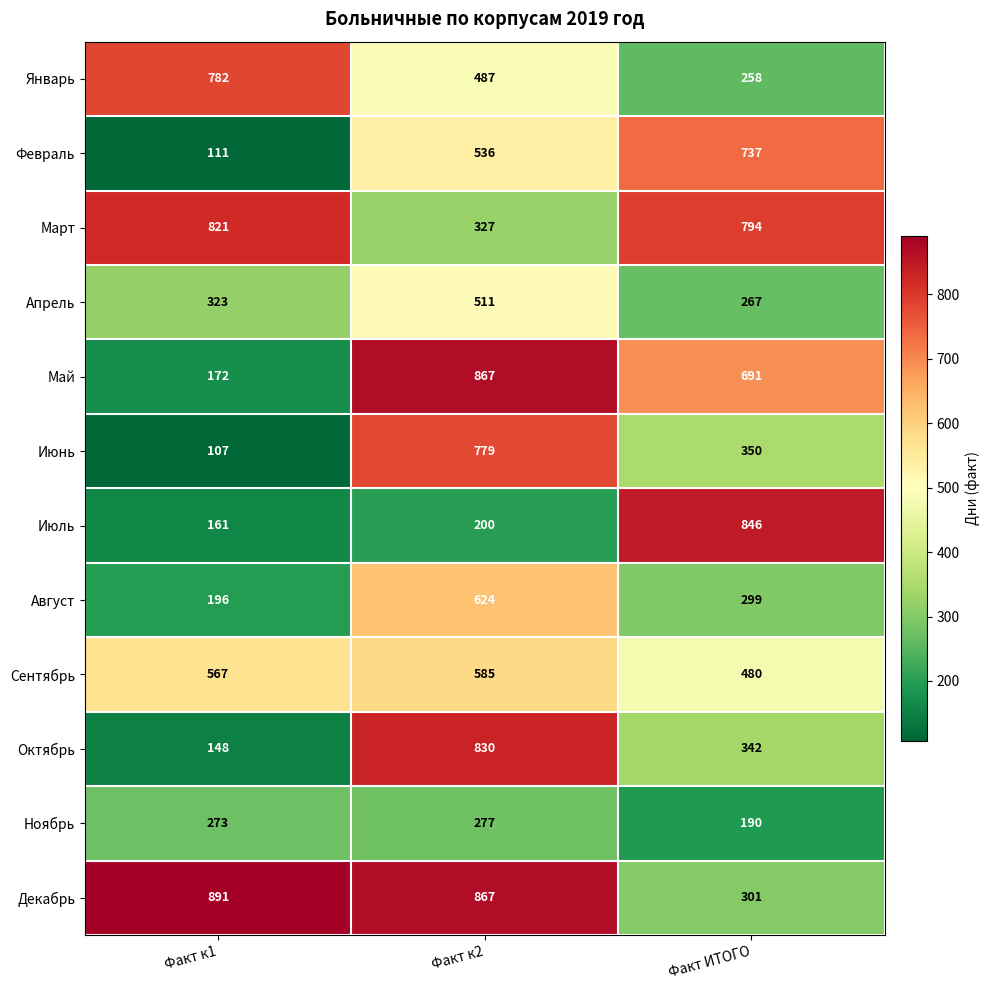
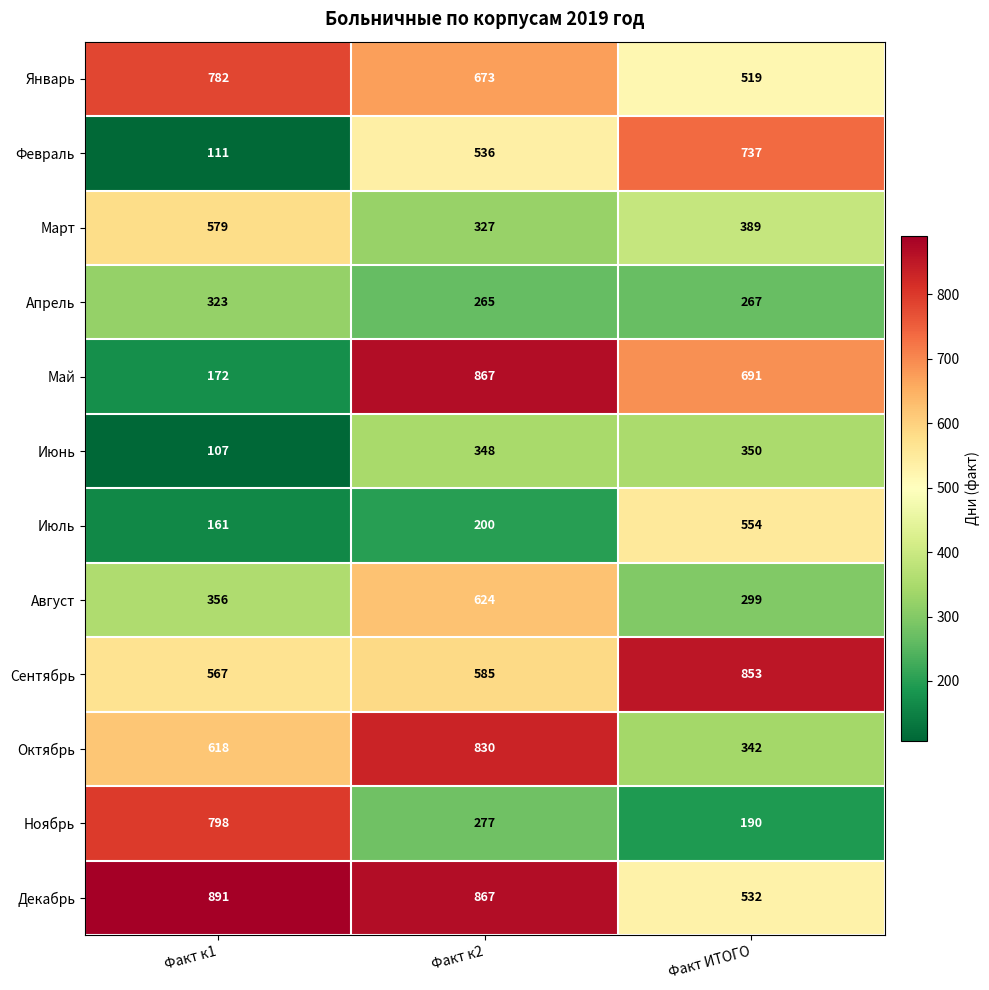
  {
    "Январь": {
      "Факт к1": 782,
-     "Факт к2": 487,
-     "Факт ИТОГО": 258
+     "Факт к2": 673,
+     "Факт ИТОГО": 519
    },
    "Февраль": {
      "Факт к1": 111,
      "Факт к2": 536,
      "Факт ИТОГО": 737
    },
    "Март": {
-     "Факт к1": 821,
+     "Факт к1": 579,
      "Факт к2": 327,
-     "Факт ИТОГО": 794
+     "Факт ИТОГО": 389
    },
    "Апрель": {
      "Факт к1": 323,
-     "Факт к2": 511,
+     "Факт к2": 265,
      "Факт ИТОГО": 267
    },
    "Май": {
      "Факт к1": 172,
      "Факт к2": 867,
      "Факт ИТОГО": 691
    },
    "Июнь": {
      "Факт к1": 107,
-     "Факт к2": 779,
+     "Факт к2": 348,
      "Факт ИТОГО": 350
    },
    "Июль": {
      "Факт к1": 161,
      "Факт к2": 200,
-     "Факт ИТОГО": 846
+     "Факт ИТОГО": 554
    },
    "Август": {
-     "Факт к1": 196,
+     "Факт к1": 356,
      "Факт к2": 624,
      "Факт ИТОГО": 299
    },
    "Сентябрь": {
      "Факт к1": 567,
      "Факт к2": 585,
-     "Факт ИТОГО": 480
+     "Факт ИТОГО": 853
    },
    "Октябрь": {
-     "Факт к1": 148,
+     "Факт к1": 618,
      "Факт к2": 830,
      "Факт ИТОГО": 342
    },
    "Ноябрь": {
-     "Факт к1": 273,
+     "Факт к1": 798,
      "Факт к2": 277,
      "Факт ИТОГО": 190
    },
    "Декабрь": {
      "Факт к1": 891,
      "Факт к2": 867,
-     "Факт ИТОГО": 301
+     "Факт ИТОГО": 532
    }
  }
